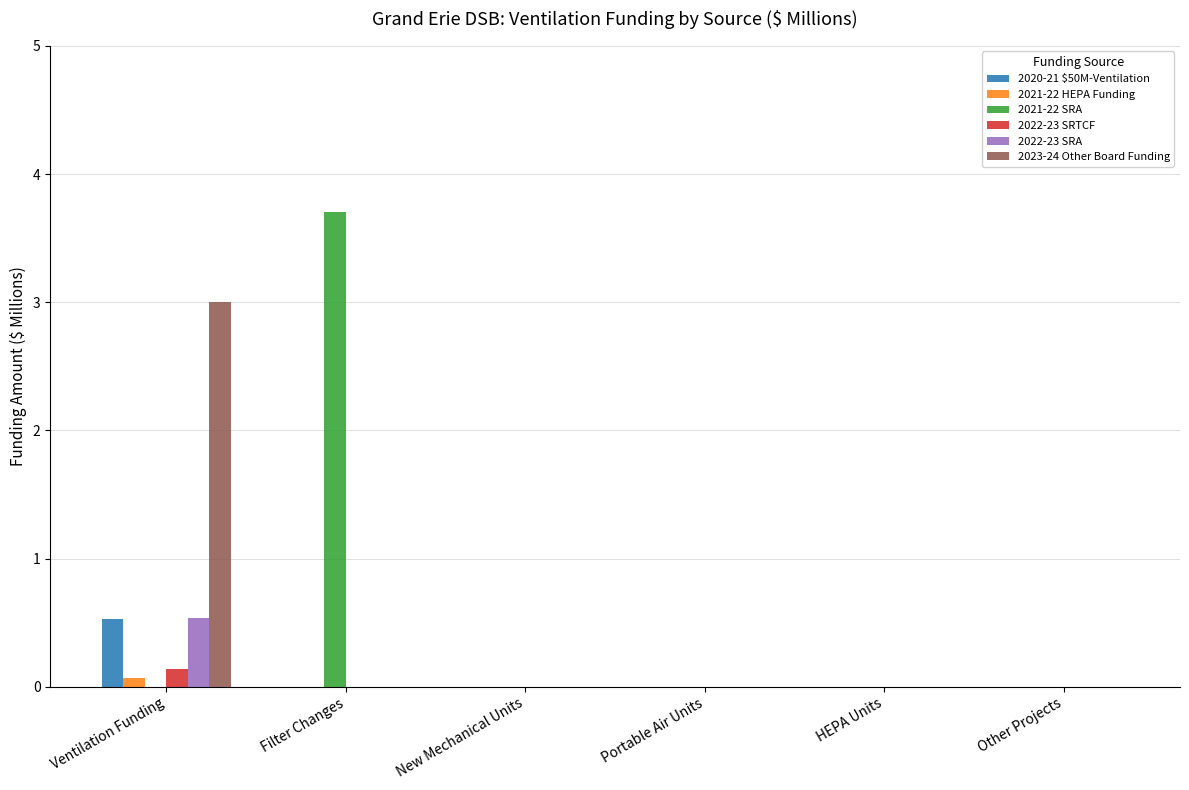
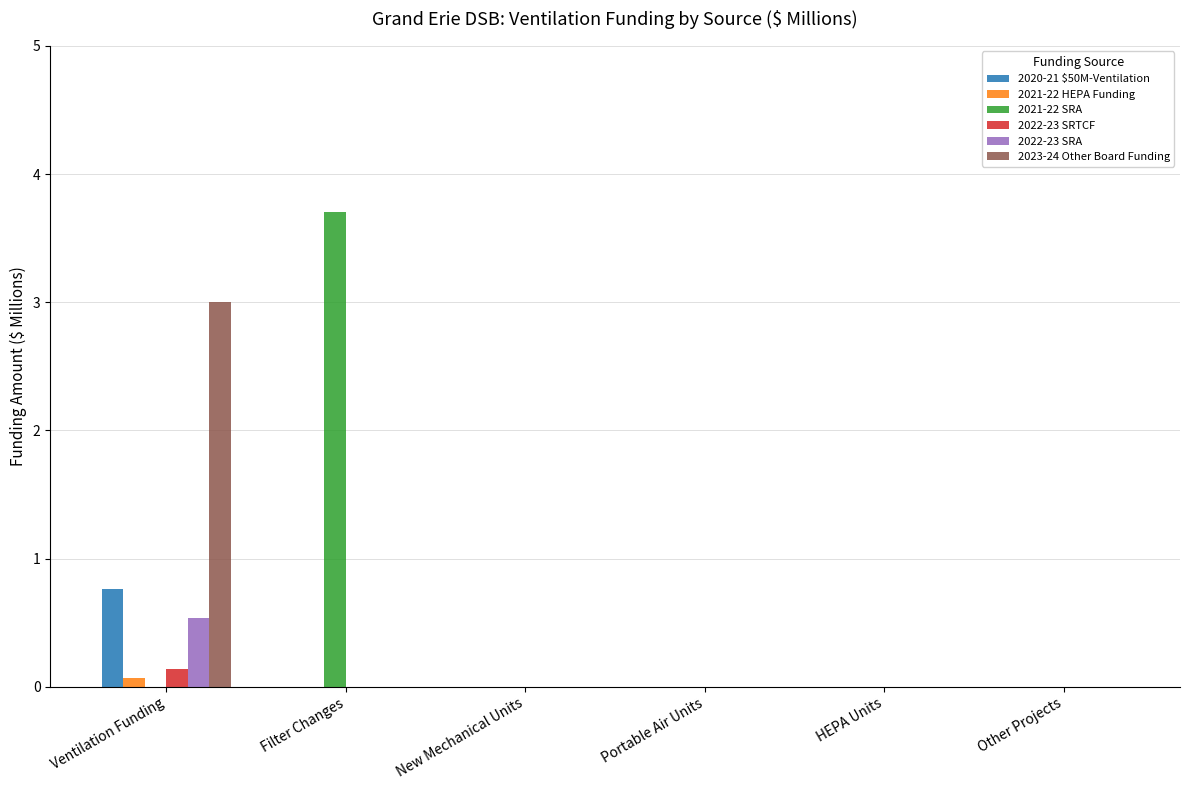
  {
    "2020-21 $50M-Ventilation": {
-     "Ventilation Funding": 0.53,
+     "Ventilation Funding": 0.76,
      "Filter Changes": 0.00,
      "New Mechanical Units": 0.00,
      "Portable Air Units": 0.00,
      "HEPA Units": 0.00,
      "Other Projects": 0.00
    },
    "2021-22 HEPA Funding": {
      "Ventilation Funding": 0.07,
      "Filter Changes": 0.00,
      "New Mechanical Units": 0.00,
      "Portable Air Units": 0.00,
      "HEPA Units": 0.00,
      "Other Projects": 0.00
    },
    "2021-22 SRA": {
      "Ventilation Funding": 0.00,
      "Filter Changes": 3.70,
      "New Mechanical Units": 0.00,
      "Portable Air Units": 0.00,
      "HEPA Units": 0.00,
      "Other Projects": 0.00
    },
    "2022-23 SRTCF": {
      "Ventilation Funding": 0.14,
      "Filter Changes": 0.00,
      "New Mechanical Units": 0.00,
      "Portable Air Units": 0.00,
      "HEPA Units": 0.00,
      "Other Projects": 0.00
    },
    "2022-23 SRA": {
      "Ventilation Funding": 0.54,
      "Filter Changes": 0.00,
      "New Mechanical Units": 0.00,
      "Portable Air Units": 0.00,
      "HEPA Units": 0.00,
      "Other Projects": 0.00
    },
    "2023-24 Other Board Funding": {
      "Ventilation Funding": 3.00,
      "Filter Changes": 0.00,
      "New Mechanical Units": 0.00,
      "Portable Air Units": 0.00,
      "HEPA Units": 0.00,
      "Other Projects": 0.00
    }
  }
